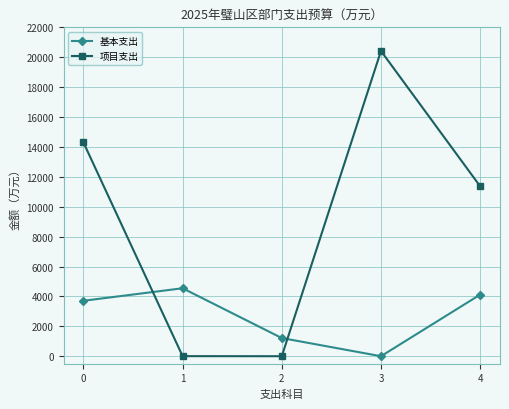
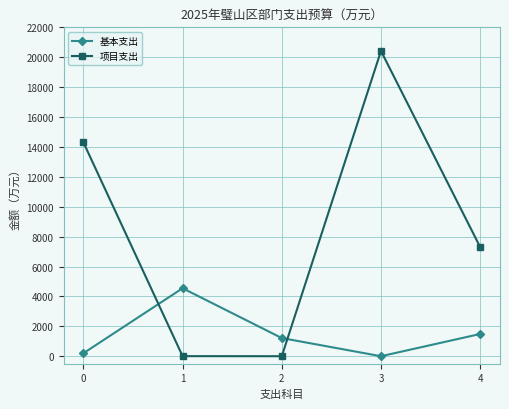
  {
    "基本支出": {
-     "0": 3700,
+     "0": 200,
      "1": 4500,
      "2": 1200,
      "3": 0,
-     "4": 4100
+     "4": 1500
    },
    "项目支出": {
      "0": 14300,
      "1": 0,
      "2": 0,
      "3": 20400,
-     "4": 11400
+     "4": 7300
    }
  }
